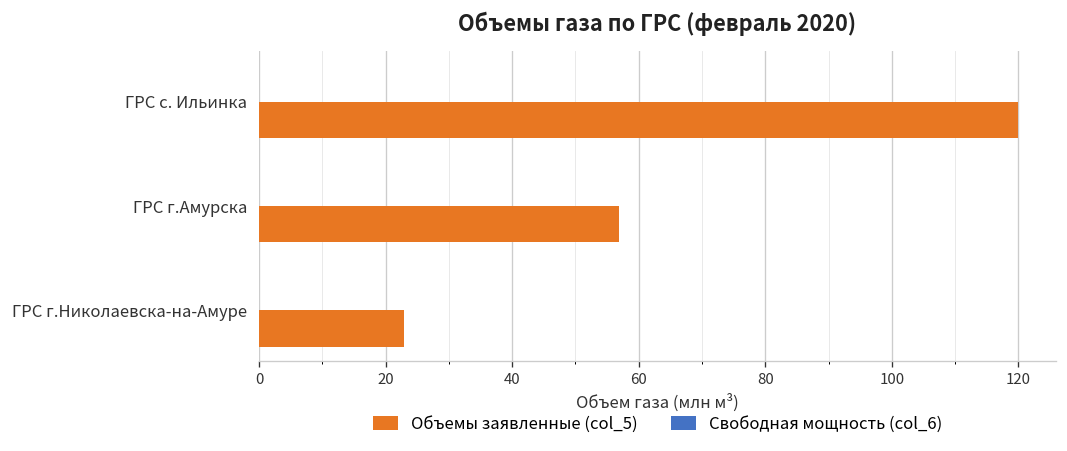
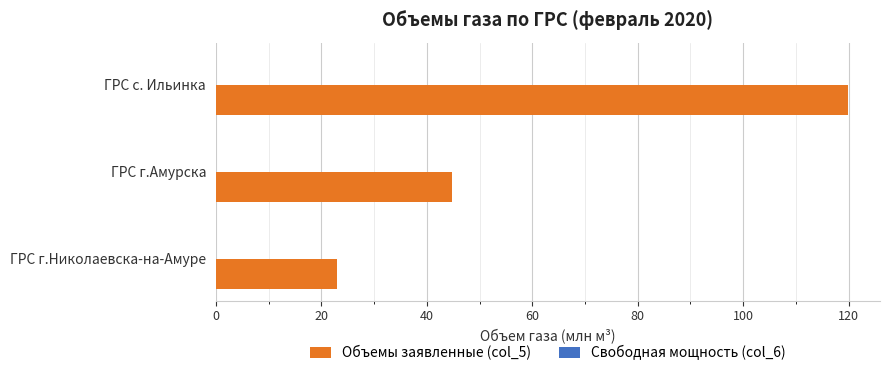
  {
    "Объемы заявленные (col_5)": {
      "ГРС с. Ильинка": 120,
-     "ГРС г.Амурска": 57,
+     "ГРС г.Амурска": 45,
      "ГРС г.Николаевска-на-Амуре": 23
    },
    "Свободная мощность (col_6)": {
      "ГРС с. Ильинка": 0,
      "ГРС г.Амурска": 0,
      "ГРС г.Николаевска-на-Амуре": 0
    }
  }
